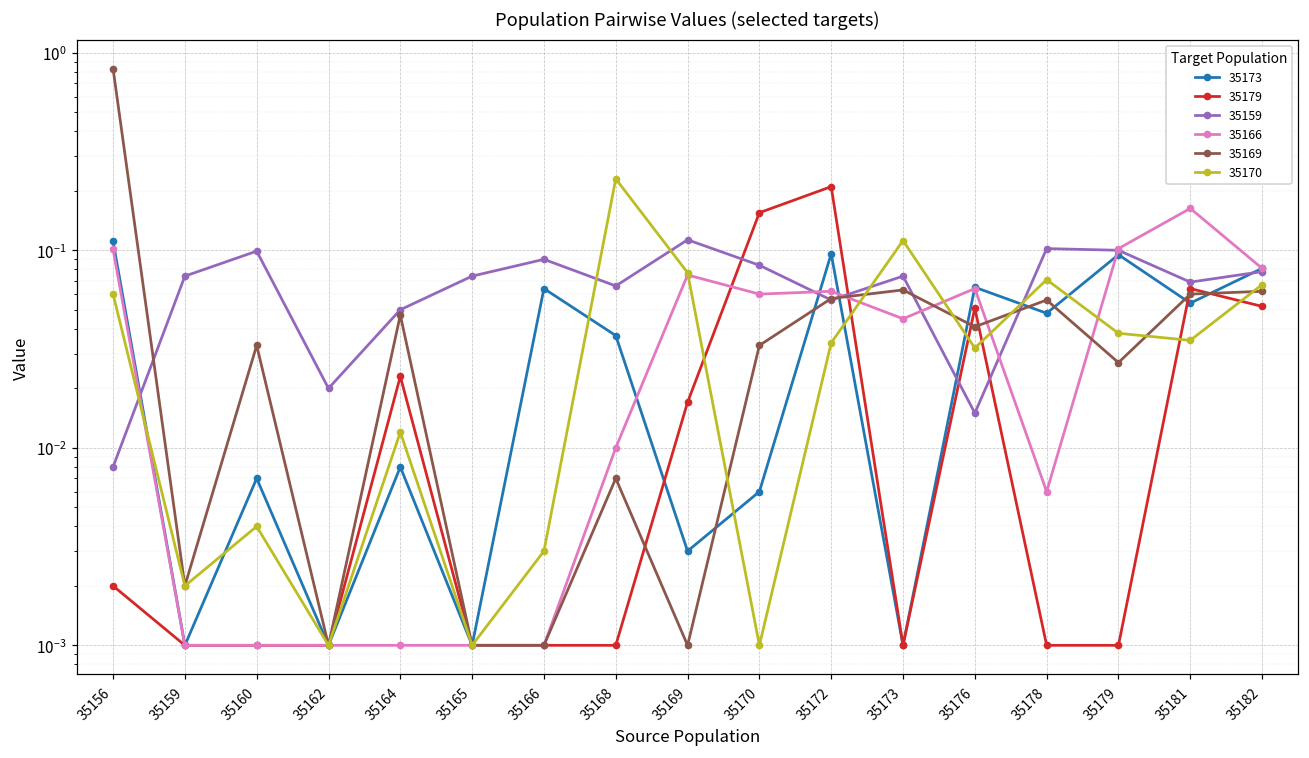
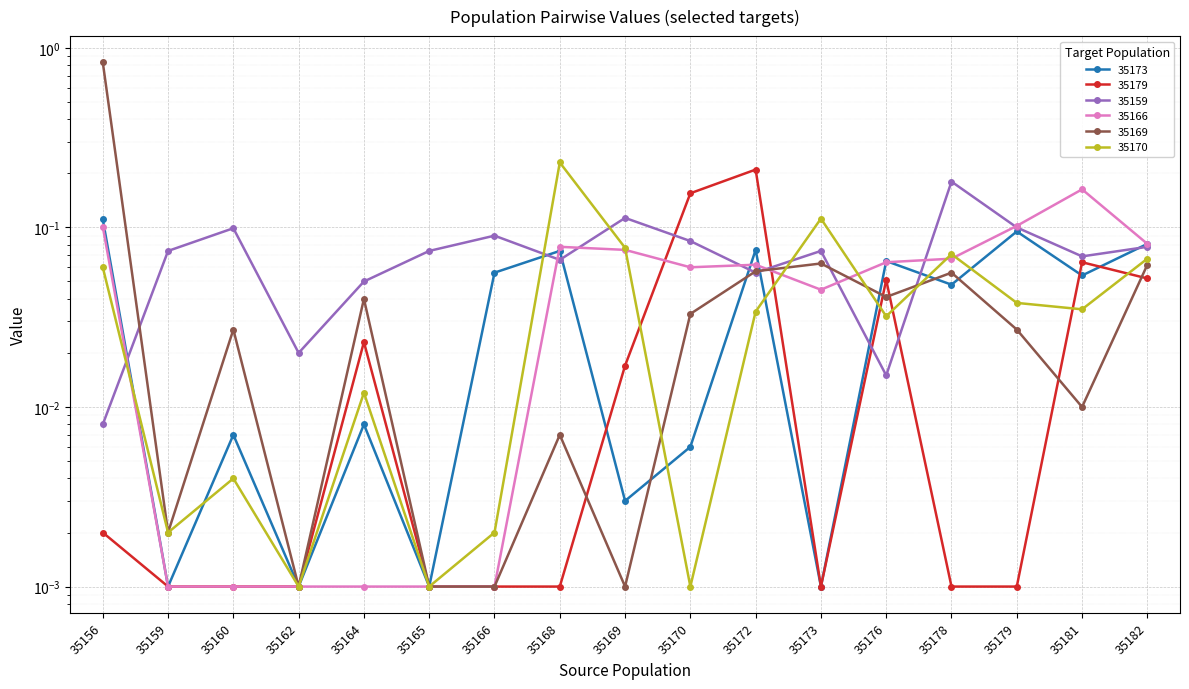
  {
    "35173": {
      "35156": 0.11,
      "35160": 0.007,
      "35164": 0.008,
-     "35166": 0.064,
-     "35168": 0.037,
+     "35166": 0.056,
+     "35168": 0.074,
      "35169": 0.003,
      "35170": 0.006,
-     "35172": 0.10,
+     "35172": 0.075,
      "35178": 0.048,
      "35179": 0.10,
      "35181": 0.054
    },
    "35179": {
      "35156": 0.002,
      "35164": 0.023,
      "35168": 0.001,
      "35169": 0.017,
      "35170": 0.16,
      "35172": 0.21,
      "35176": 0.051,
      "35178": 0.001,
      "35179": 0.001,
      "35181": 0.064,
      "35182": 0.052
    },
    "35159": {
      "35156": 0.008,
      "35159": 0.074,
      "35160": 0.10,
      "35162": 0.02,
      "35164": 0.05,
      "35165": 0.074,
      "35166": 0.09,
      "35168": 0.066,
      "35169": 0.11,
      "35170": 0.08,
      "35173": 0.074,
      "35176": 0.015,
-     "35178": 0.10,
+     "35178": 0.18,
      "35181": 0.07,
      "35182": 0.08
    },
    "35166": {
      "35156": 0.10,
      "35164": 0.001,
-     "35168": 0.010,
+     "35168": 0.08,
      "35170": 0.060,
      "35172": 0.062,
      "35173": 0.045,
-     "35178": 0.006,
+     "35178": 0.067,
      "35181": 0.16
    },
    "35169": {
      "35156": 0.8,
-     "35160": 0.033,
-     "35164": 0.047,
+     "35160": 0.027,
+     "35164": 0.040,
      "35168": 0.007,
      "35169": 0.001,
      "35170": 0.033,
      "35173": 0.063,
      "35176": 0.041,
      "35178": 0.056,
      "35179": 0.027,
-     "35181": 0.06,
+     "35181": 0.01,
      "35182": 0.062
    },
    "35170": {
      "35156": 0.060,
      "35160": 0.004,
      "35164": 0.012,
-     "35166": 0.003,
+     "35166": 0.002,
      "35168": 0.23,
      "35170": 0.001,
      "35172": 0.034,
      "35173": 0.11,
      "35176": 0.032,
      "35178": 0.071,
      "35179": 0.038,
      "35181": 0.035,
      "35182": 0.067
    }
  }
